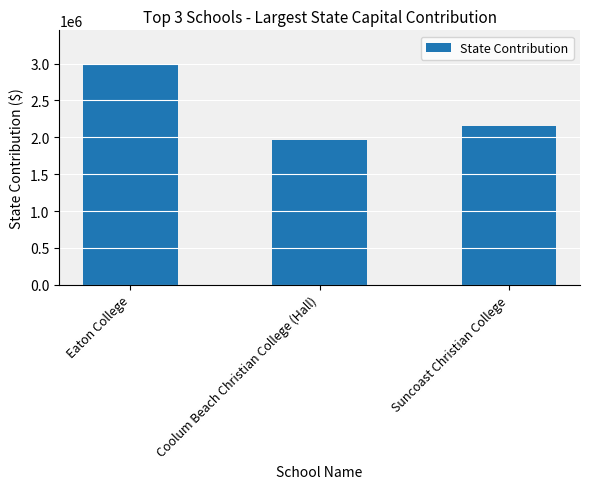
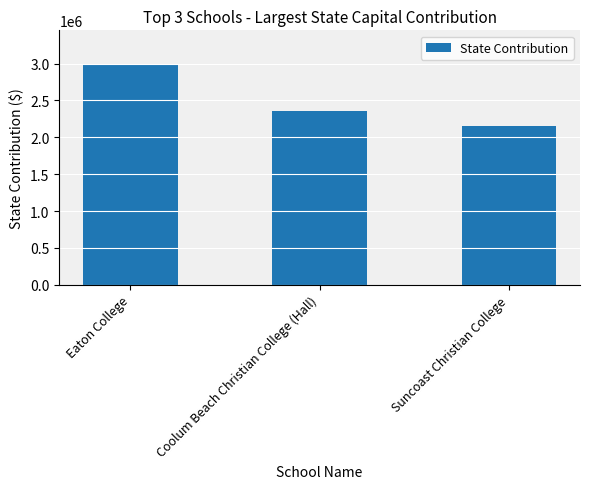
  {
    "Eaton College": 3000000,
-   "Coolum Beach Christian College (Hall)": 2000000,
+   "Coolum Beach Christian College (Hall)": 2400000,
    "Suncoast Christian College": 2100000
  }
